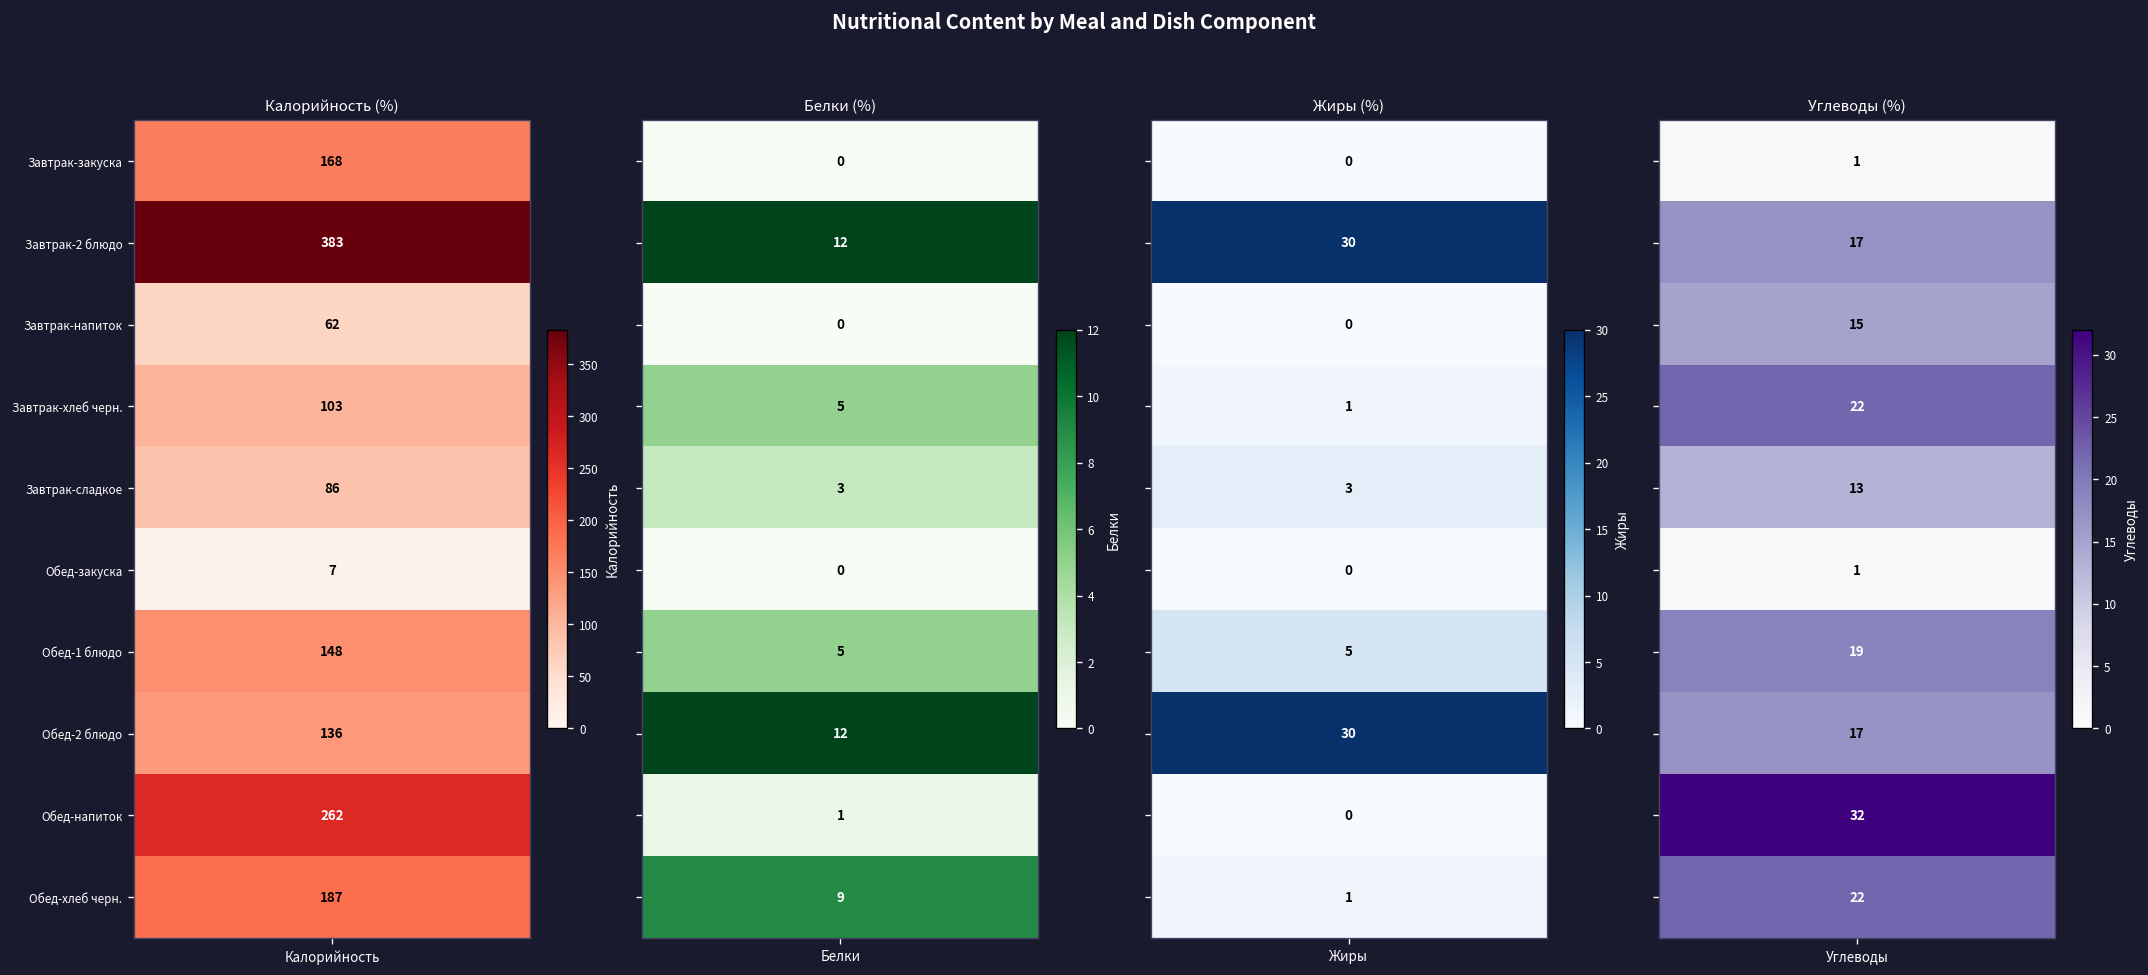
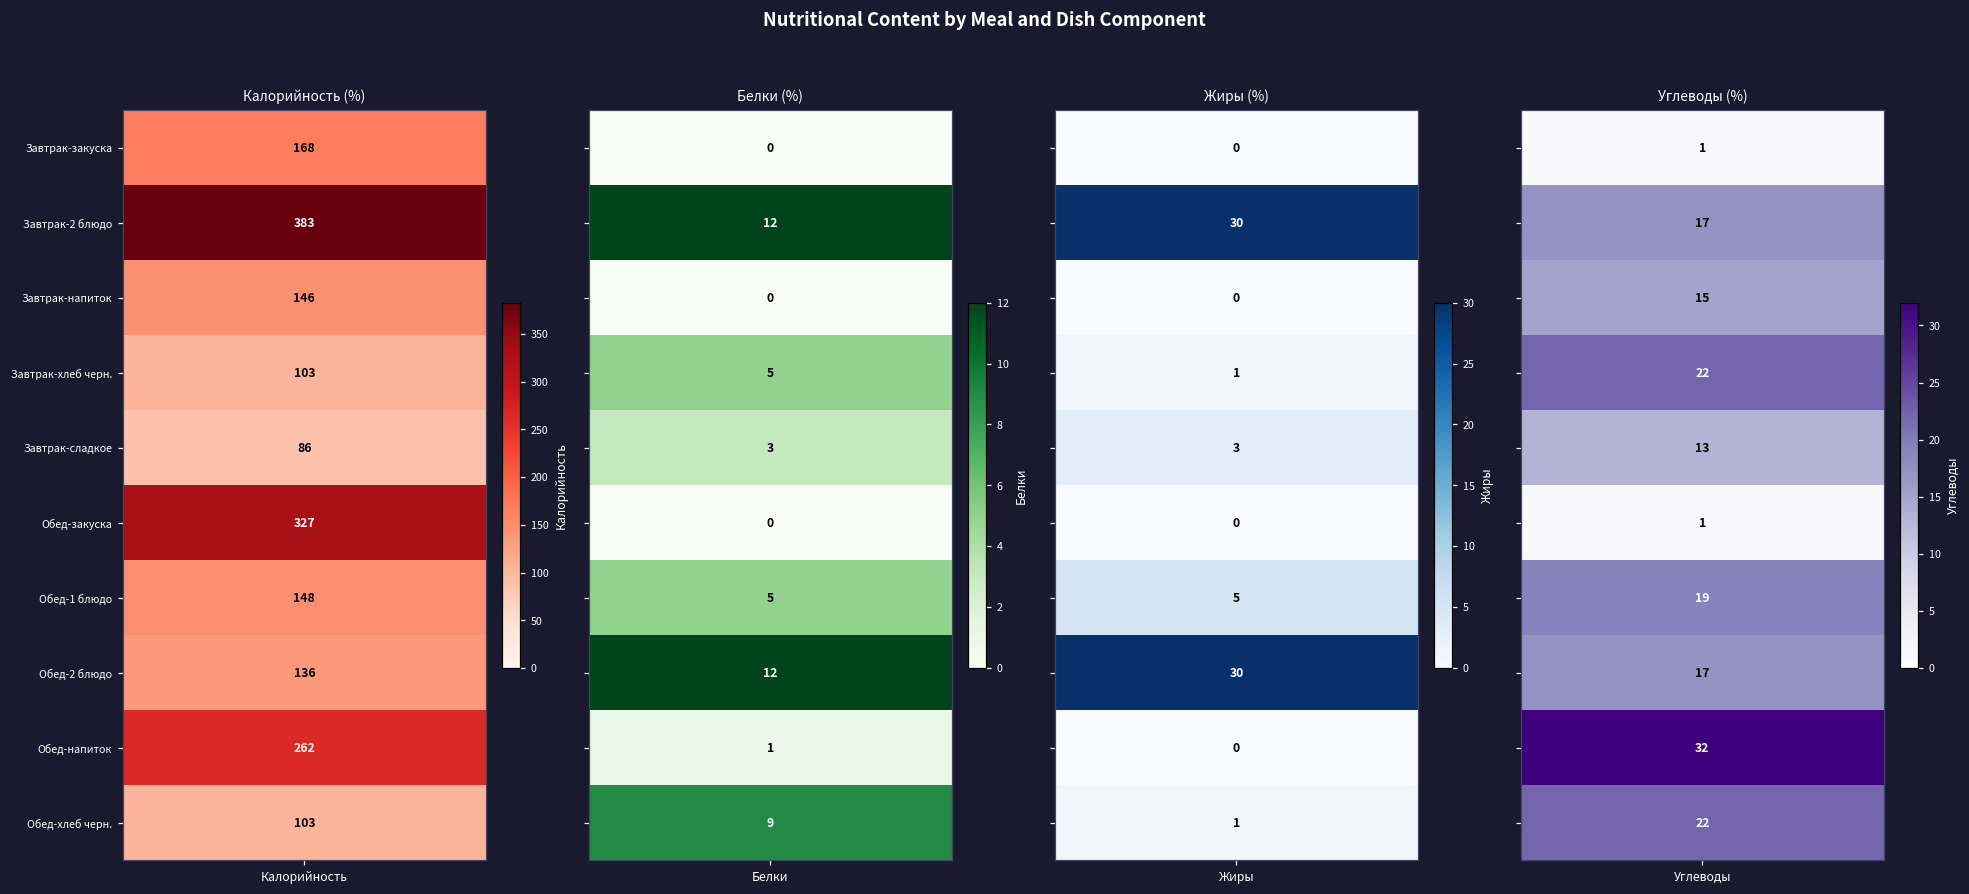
  {
    "Калорийность (%)": {
      "Завтрак-закуска": {
        "Калорийность": 168
      },
      "Завтрак-2 блюдо": {
        "Калорийность": 383
      },
      "Завтрак-напиток": {
-       "Калорийность": 62
+       "Калорийность": 146
      },
      "Завтрак-хлеб черн.": {
        "Калорийность": 103
      },
      "Завтрак-сладкое": {
        "Калорийность": 86
      },
      "Обед-закуска": {
-       "Калорийность": 7
+       "Калорийность": 327
      },
      "Обед-1 блюдо": {
        "Калорийность": 148
      },
      "Обед-2 блюдо": {
        "Калорийность": 136
      },
      "Обед-напиток": {
        "Калорийность": 262
      },
      "Обед-хлеб черн.": {
-       "Калорийность": 187
+       "Калорийность": 103
      }
    }
  }
